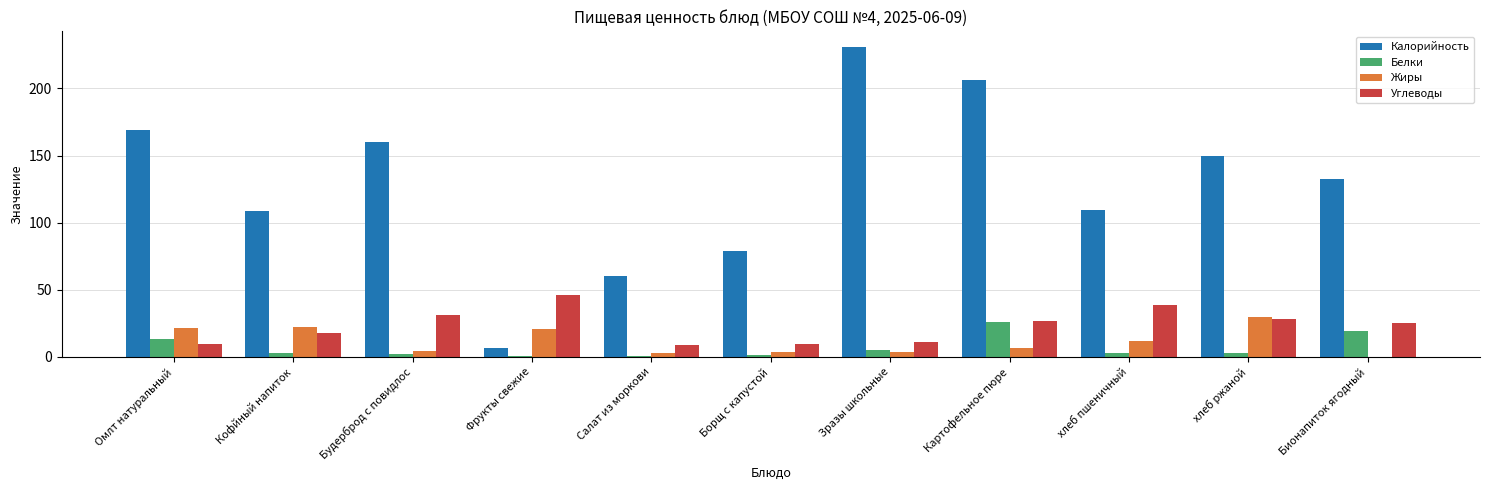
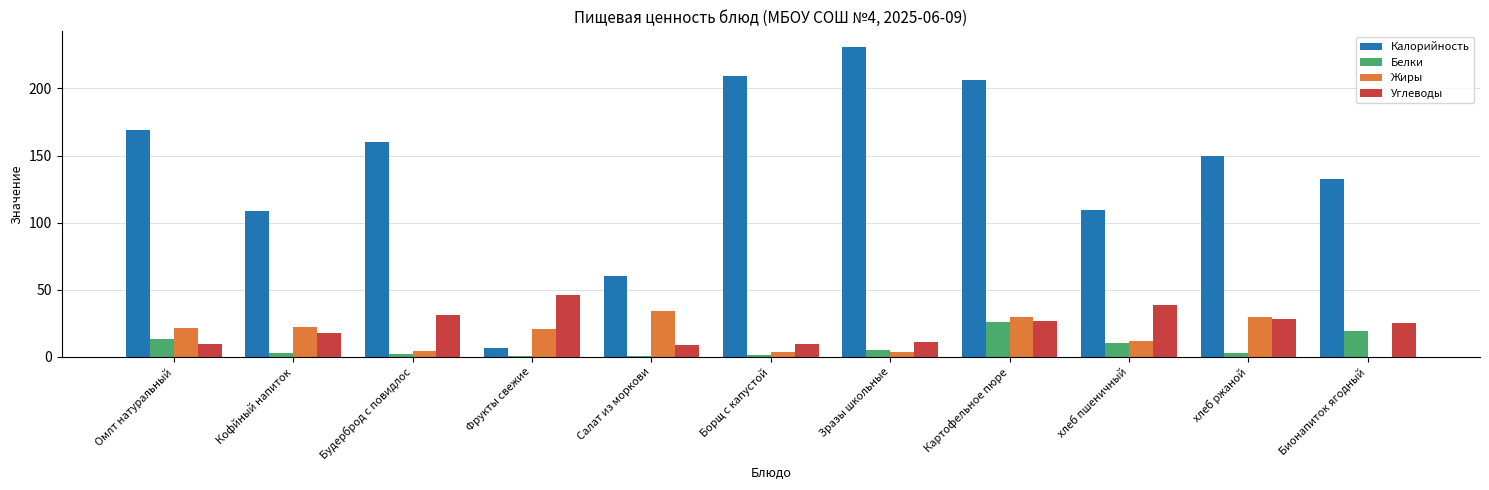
  {
    "Калорийность": {
      "Омлт натуральный": 169,
      "Кофйный напиток": 109,
      "Будерброд с повидлос": 160,
      "Фрукты свежие": 7,
      "Салат из моркови": 60,
-     "Борщ с капустой": 79,
+     "Борщ с капустой": 209,
      "Зразы школьные": 231,
      "Картофельное пюре": 206,
      "хлеб пшеничный": 110,
      "хлеб ржаной": 150,
      "Бионапиток ягодный": 133
    },
    "Белки": {
      "Омлт натуральный": 13,
      "Кофйный напиток": 3,
      "Зразы школьные": 5,
      "Картофельное пюре": 26,
-     "хлеб пшеничный": 3,
+     "хлеб пшеничный": 10,
      "хлеб ржаной": 3,
      "Бионапиток ягодный": 19
    },
    "Жиры": {
      "Омлт натуральный": 21,
      "Кофйный напиток": 22,
      "Будерброд с повидлос": 5,
      "Фрукты свежие": 21,
-     "Салат из моркови": 3,
+     "Салат из моркови": 34,
      "Борщ с капустой": 4,
      "Зразы школьные": 3,
-     "Картофельное пюре": 7,
+     "Картофельное пюре": 30,
      "хлеб пшеничный": 12,
      "хлеб ржаной": 30
    },
    "Углеводы": {
      "Омлт натуральный": 10,
      "Кофйный напиток": 18,
      "Будерброд с повидлос": 32,
      "Фрукты свежие": 46,
      "Салат из моркови": 9,
      "Борщ с капустой": 10,
      "Зразы школьные": 11,
      "Картофельное пюре": 27,
      "хлеб пшеничный": 39,
      "хлеб ржаной": 28,
      "Бионапиток ягодный": 25
    }
  }
